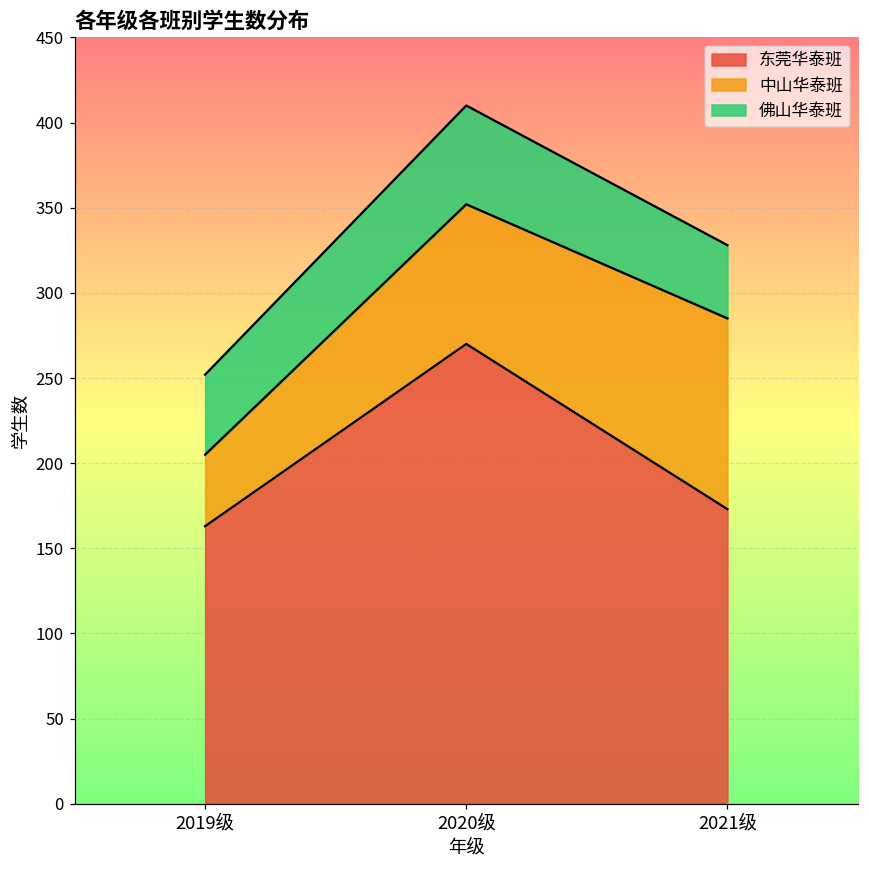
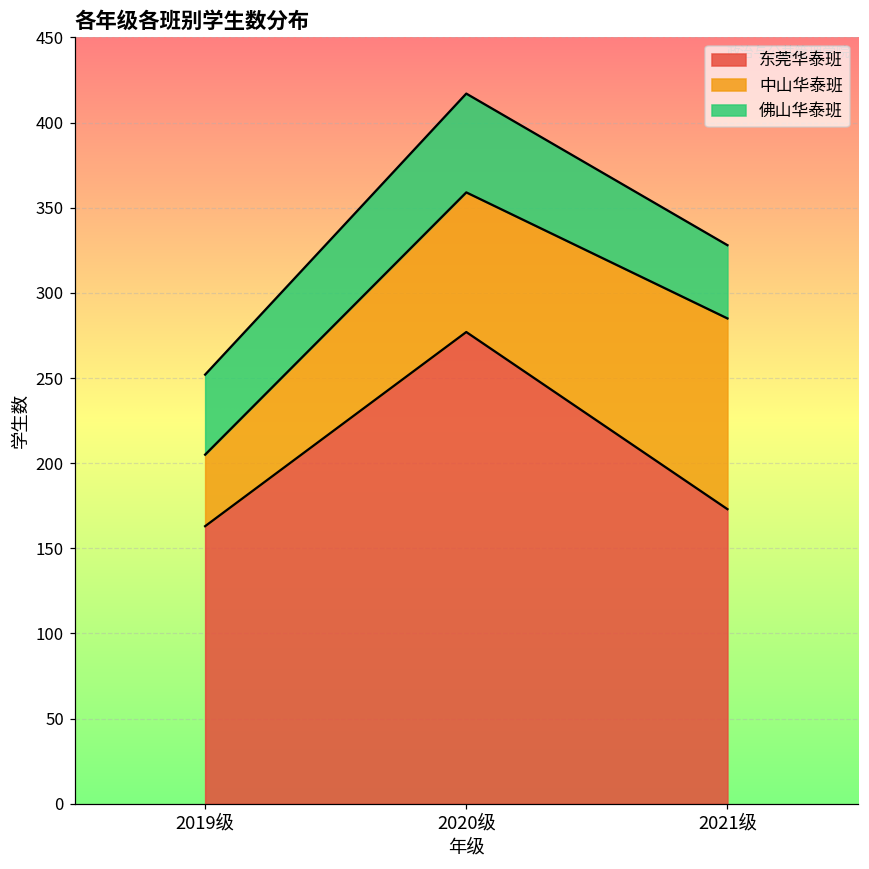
  {
    "东莞华泰班": {
      "2019级": 163,
-     "2020级": 270,
+     "2020级": 277,
      "2021级": 173
    },
    "中山华泰班": {
      "2019级": 42,
      "2020级": 82,
      "2021级": 112
    },
    "佛山华泰班": {
      "2019级": 47,
      "2020级": 58,
      "2021级": 43
    }
  }
